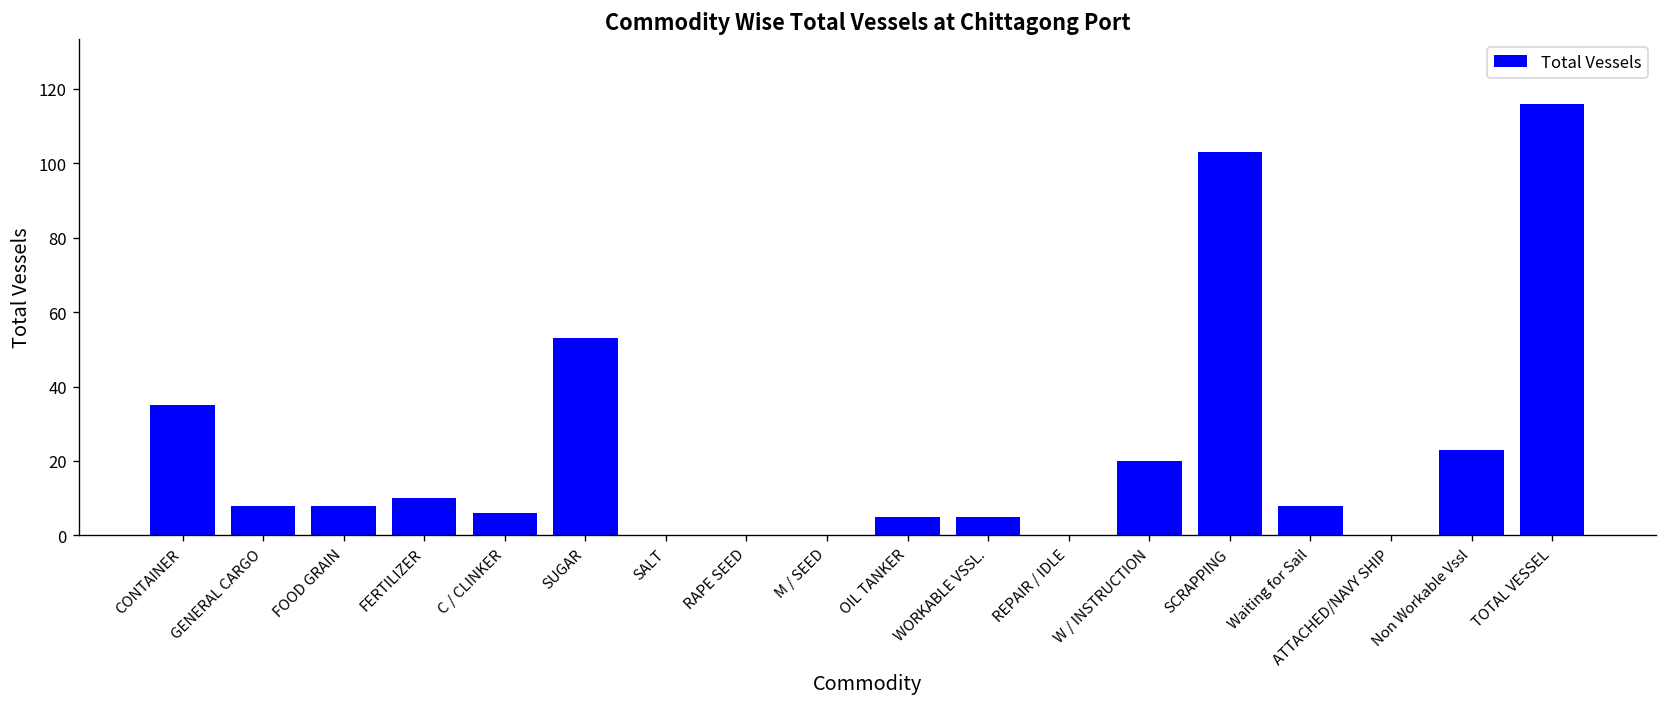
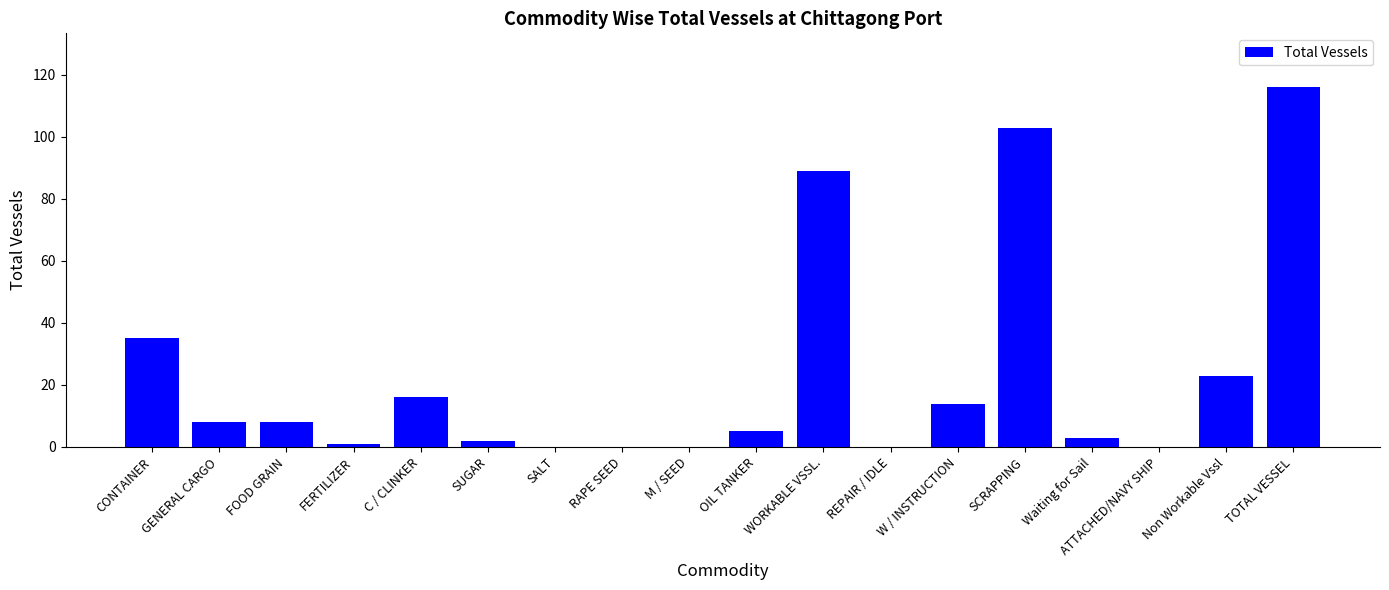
  {
    "CONTAINER": 35,
    "GENERAL CARGO": 8,
    "FOOD GRAIN": 8,
-   "FERTILIZER": 10,
-   "C / CLINKER": 6,
-   "SUGAR": 53,
+   "FERTILIZER": 1,
+   "C / CLINKER": 16,
+   "SUGAR": 2,
    "SALT": 0,
    "RAPE SEED": 0,
    "M / SEED": 0,
    "OIL TANKER": 5,
-   "WORKABLE VSSL.": 5,
+   "WORKABLE VSSL.": 89,
    "REPAIR / IDLE": 0,
-   "W / INSTRUCTION": 20,
+   "W / INSTRUCTION": 14,
    "SCRAPPING": 103,
-   "Waiting for Sail": 8,
+   "Waiting for Sail": 3,
    "ATTACHED/NAVY SHIP": 0,
    "Non Workable Vssl": 23,
    "TOTAL VESSEL": 116
  }
